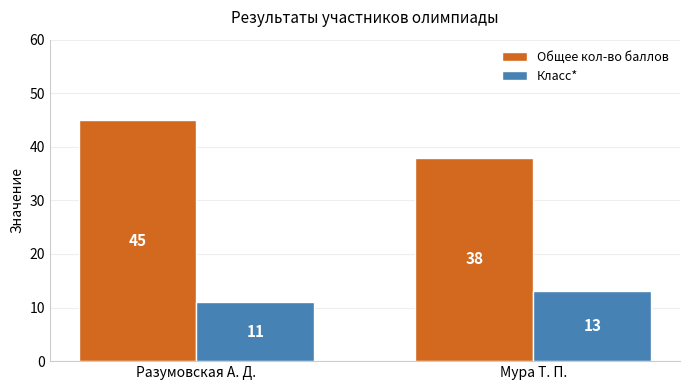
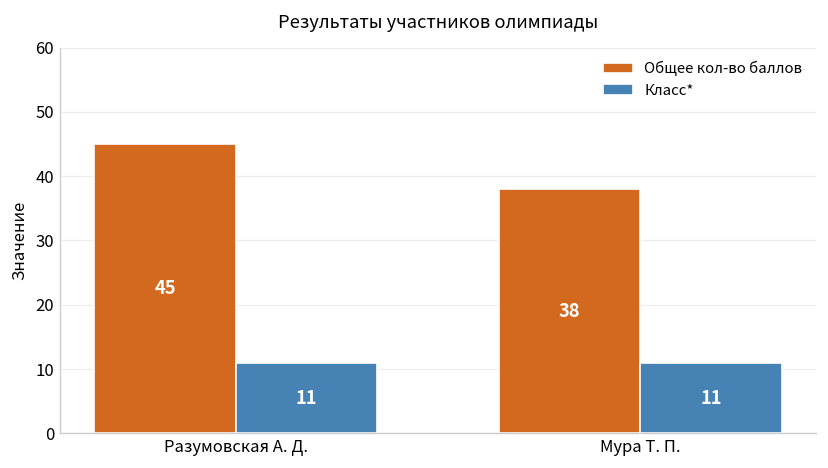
  {
    "Общее кол-во баллов": {
      "Разумовская А. Д.": 45,
      "Мура Т. П.": 38
    },
    "Класс*": {
      "Разумовская А. Д.": 11,
-     "Мура Т. П.": 13
+     "Мура Т. П.": 11
    }
  }
